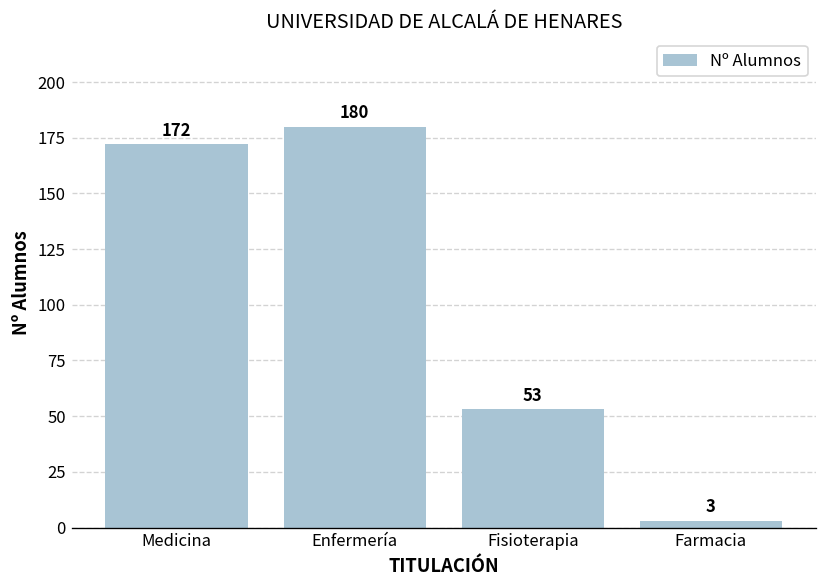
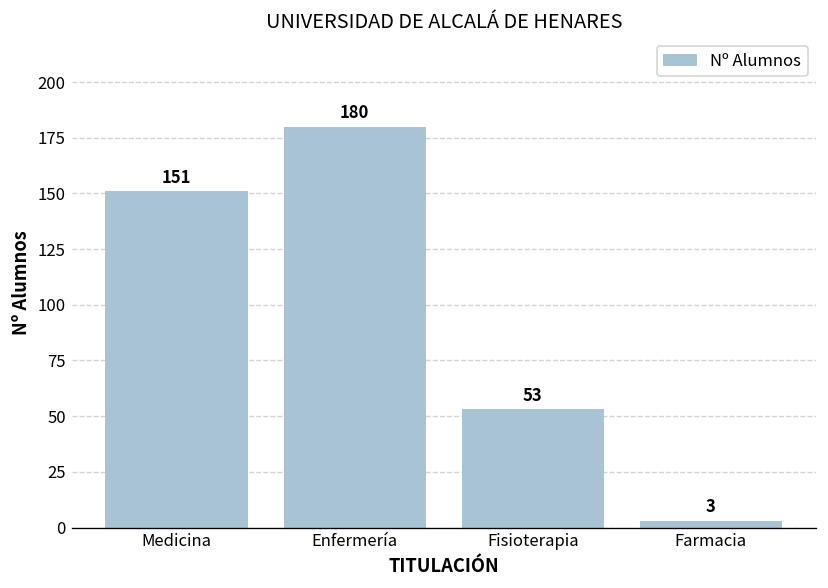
  {
-   "Medicina": 172,
+   "Medicina": 151,
    "Enfermería": 180,
    "Fisioterapia": 53,
    "Farmacia": 3
  }
